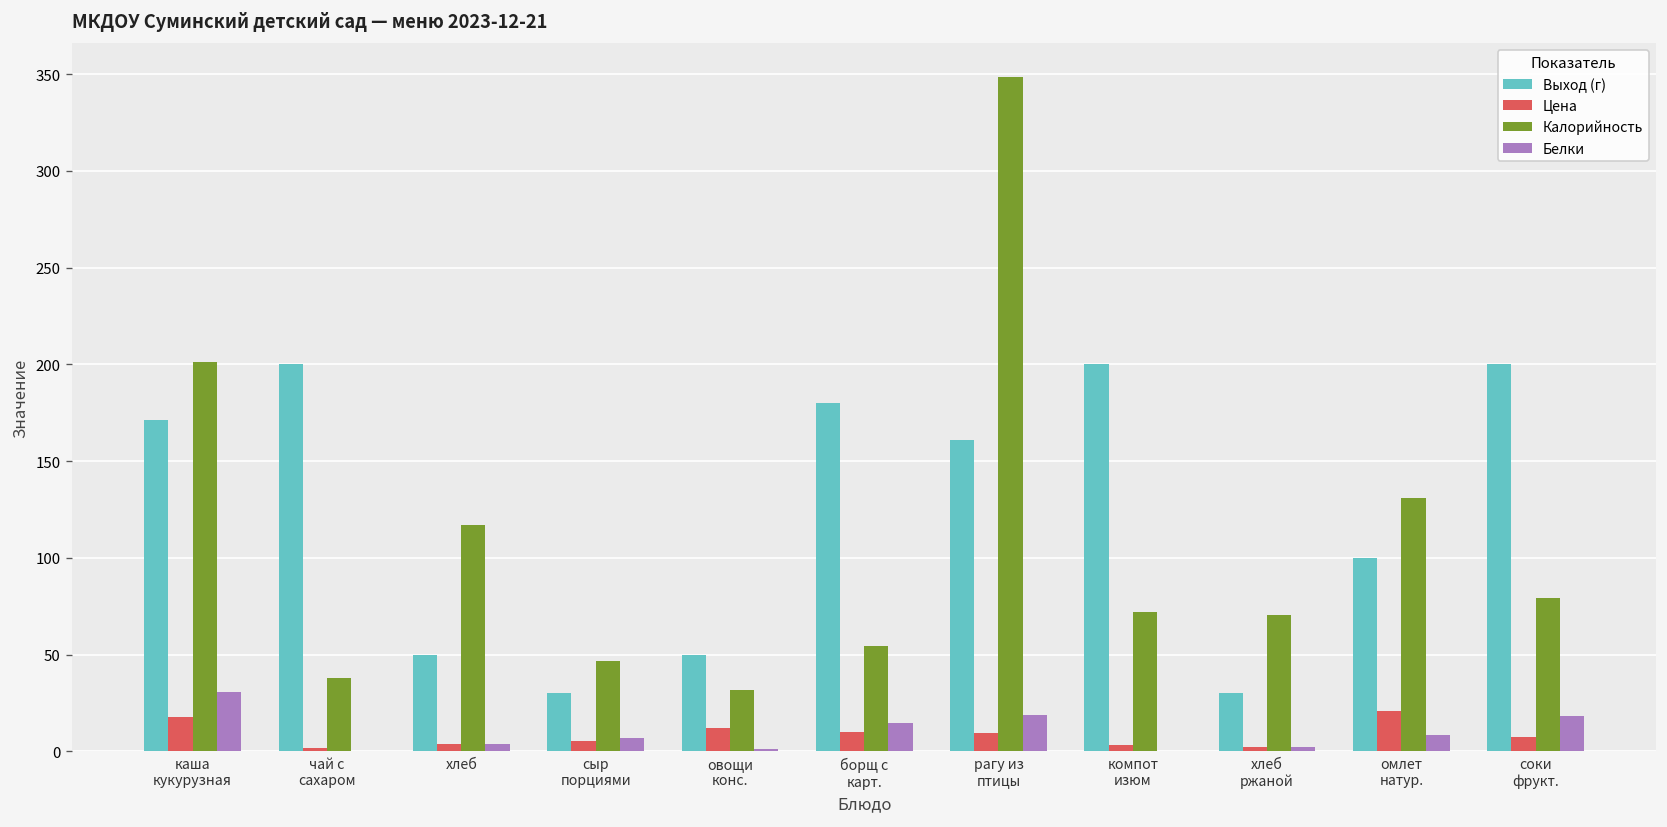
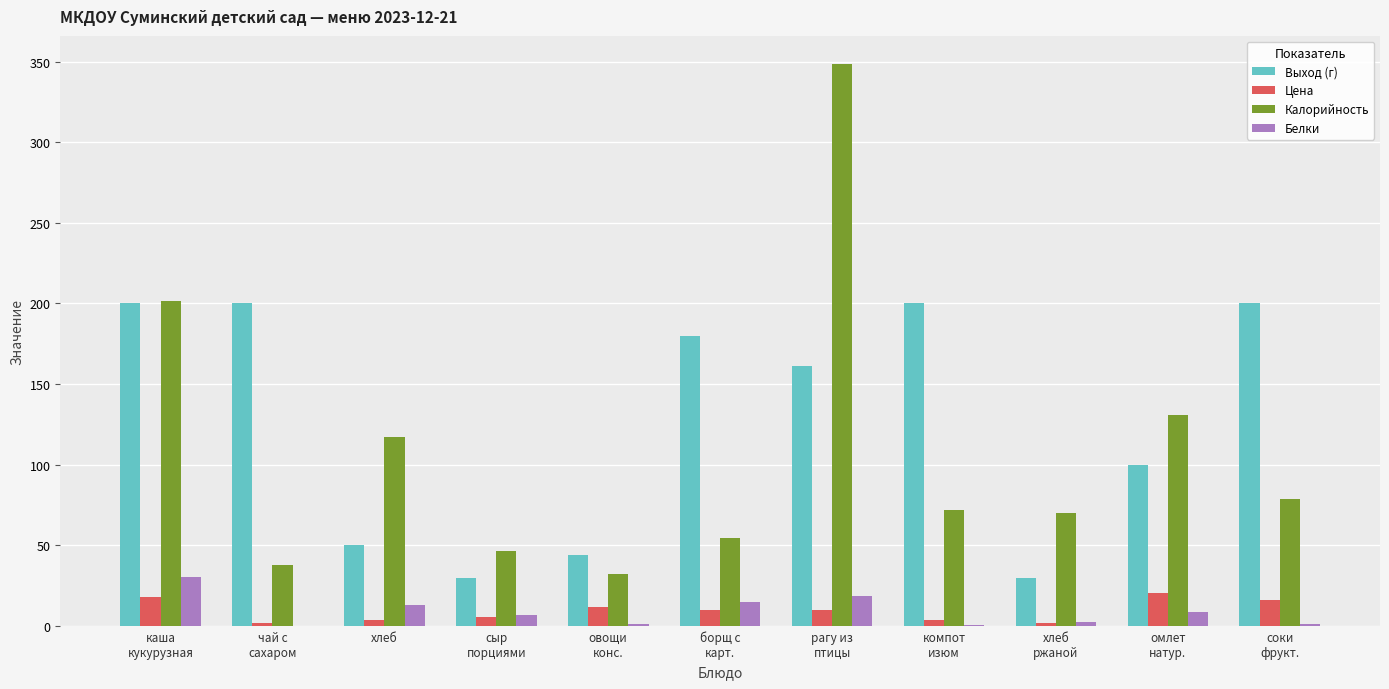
  {
    "Выход (г)": {
-     "каша кукурузная": 171,
+     "каша кукурузная": 200,
      "чай с сахаром": 200,
      "хлеб": 50,
      "сыр порциями": 30,
-     "овощи конс.": 50,
+     "овощи конс.": 44,
      "борщ с карт.": 180,
      "рагу из птицы": 161,
      "компот изюм": 200,
      "хлеб ржаной": 30,
      "омлет натур.": 100,
      "соки фрукт.": 200
    },
    "Цена": {
      "каша кукурузная": 18,
      "чай с сахаром": 2,
      "хлеб": 4,
      "сыр порциями": 5,
      "овощи конс.": 12,
      "борщ с карт.": 10,
      "рагу из птицы": 10,
      "компот изюм": 4,
      "хлеб ржаной": 2,
      "омлет натур.": 21,
-     "соки фрукт.": 7
+     "соки фрукт.": 16
    },
    "Калорийность": {
      "каша кукурузная": 201,
      "чай с сахаром": 38,
      "хлеб": 117,
      "сыр порциями": 47,
      "овощи конс.": 32,
      "борщ с карт.": 54,
      "рагу из птицы": 349,
      "компот изюм": 72,
      "хлеб ржаной": 70,
      "омлет натур.": 131,
      "соки фрукт.": 79
    },
    "Белки": {
      "каша кукурузная": 31,
-     "хлеб": 4,
+     "хлеб": 13,
      "сыр порциями": 7,
      "борщ с карт.": 15,
      "рагу из птицы": 19,
      "хлеб ржаной": 2,
      "омлет натур.": 9,
-     "соки фрукт.": 18
+     "соки фрукт.": 1
    }
  }
